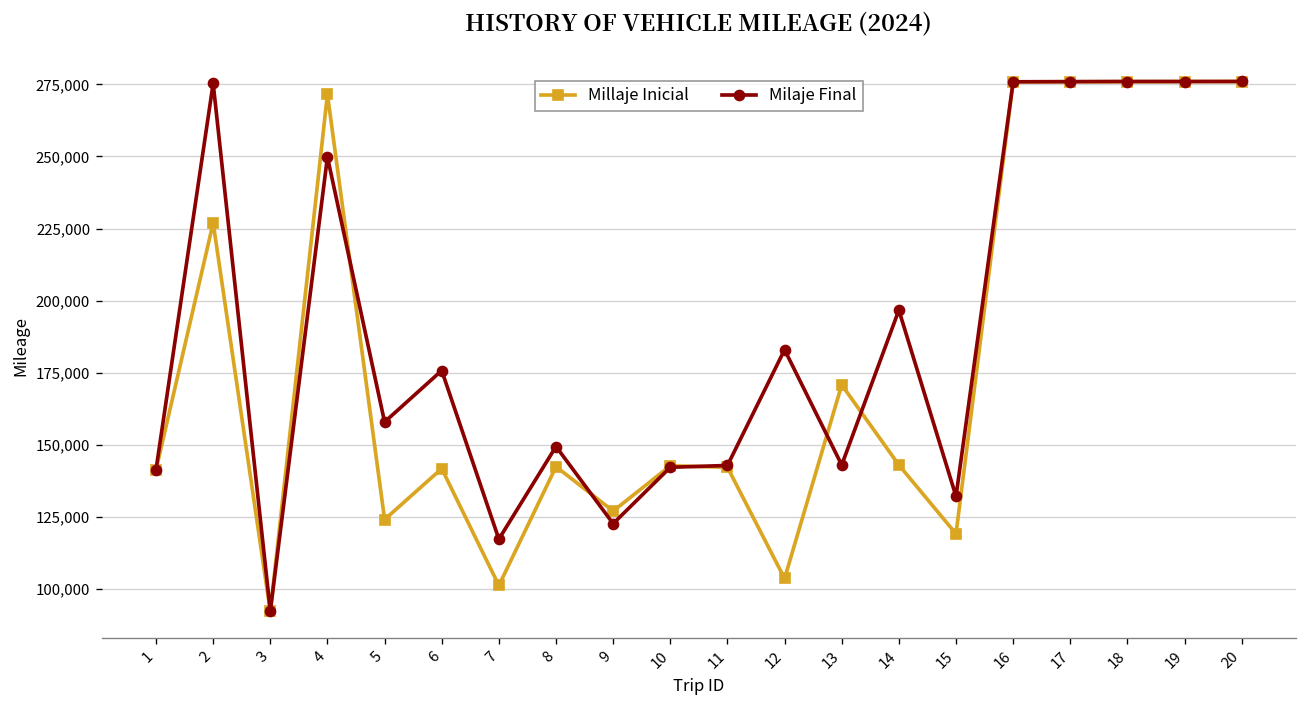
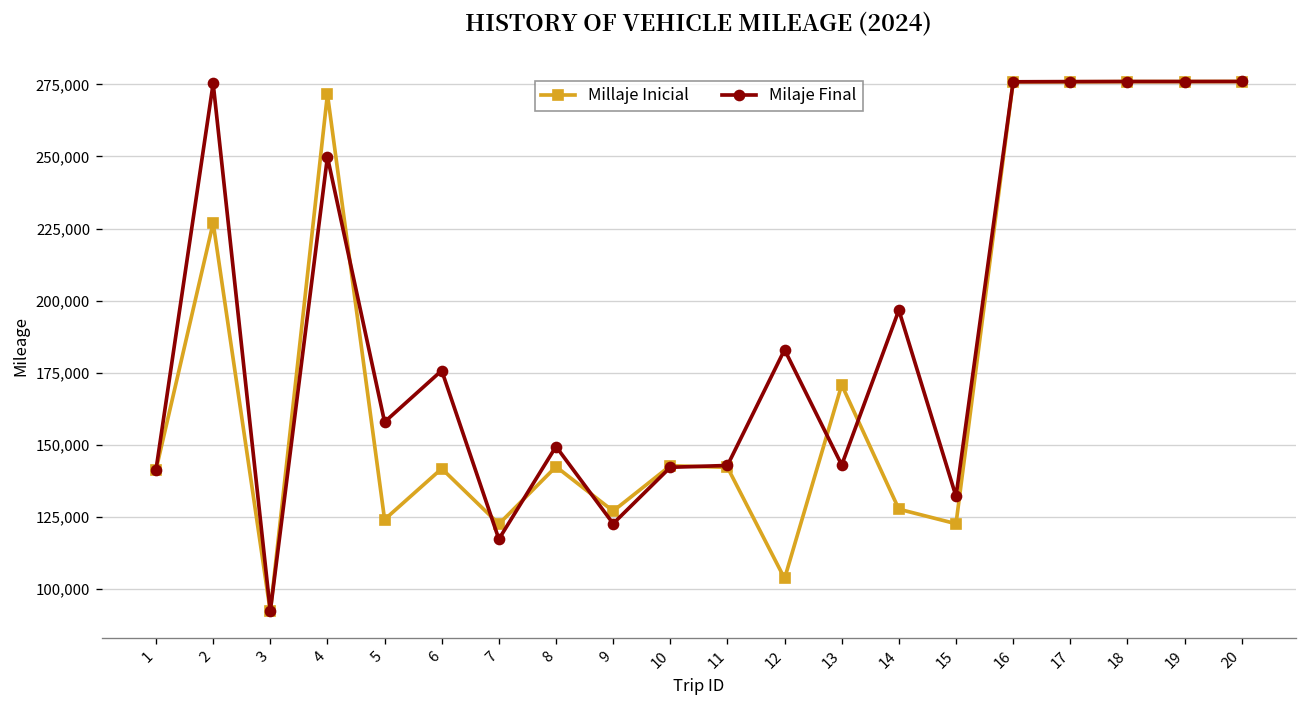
  {
    "Millaje Inicial": {
      "2": "227,000",
      "4": "272,000",
      "5": "124,000",
      "6": "142,000",
-     "7": "101,000",
+     "7": "123,000",
      "8": "142,000",
      "9": "127,000",
      "12": "104,000",
      "13": "171,000",
-     "14": "143,000",
-     "15": "119,000"
+     "14": "128,000",
+     "15": "123,000"
    },
    "Milaje Final": {
      "2": "275,000",
      "4": "250,000",
      "5": "158,000",
      "6": "176,000",
      "7": "117,000",
      "8": "149,000",
      "9": "123,000",
      "12": "183,000",
      "13": "143,000",
      "14": "197,000",
      "15": "132,000"
    }
  }
